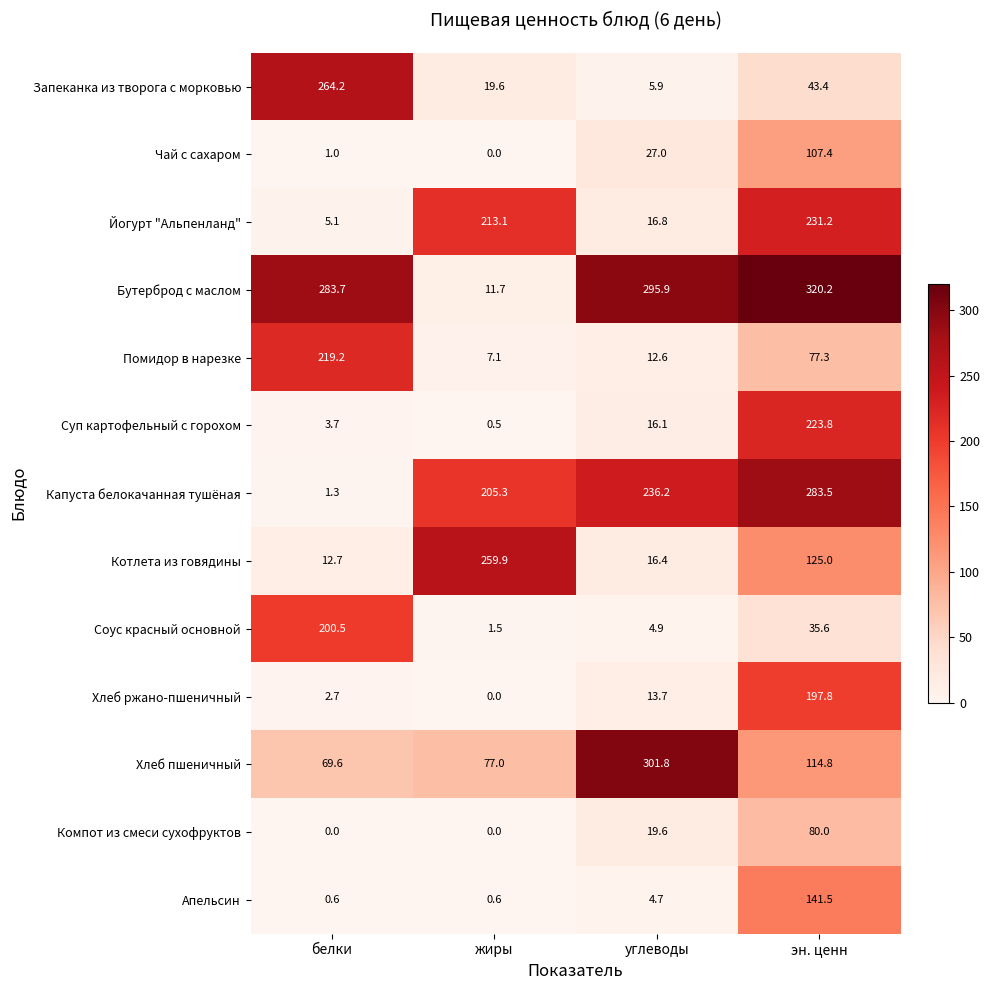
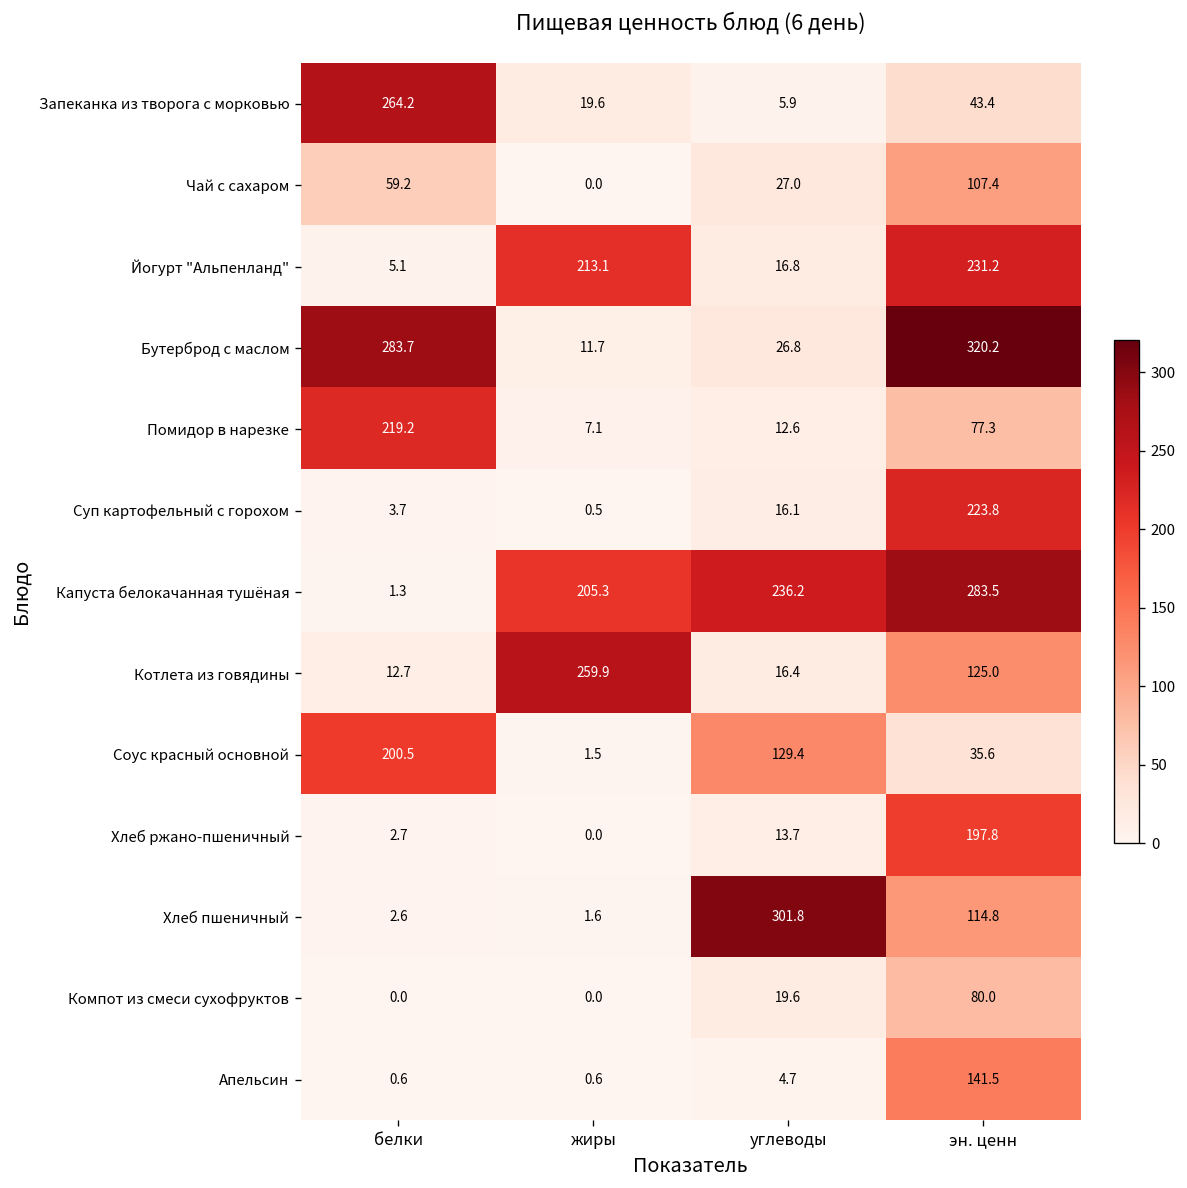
  {
    "Запеканка из творога с морковью": {
      "белки": 264.2,
      "жиры": 19.6,
      "углеводы": 5.9,
      "эн. ценн": 43.4
    },
    "Чай с сахаром": {
-     "белки": 1.0,
+     "белки": 59.2,
      "жиры": 0.0,
      "углеводы": 27.0,
      "эн. ценн": 107.4
    },
    "Йогурт \"Альпенланд\"": {
      "белки": 5.1,
      "жиры": 213.1,
      "углеводы": 16.8,
      "эн. ценн": 231.2
    },
    "Бутерброд с маслом": {
      "белки": 283.7,
      "жиры": 11.7,
-     "углеводы": 295.9,
+     "углеводы": 26.8,
      "эн. ценн": 320.2
    },
    "Помидор в нарезке": {
      "белки": 219.2,
      "жиры": 7.1,
      "углеводы": 12.6,
      "эн. ценн": 77.3
    },
    "Суп картофельный с горохом": {
      "белки": 3.7,
      "жиры": 0.5,
      "углеводы": 16.1,
      "эн. ценн": 223.8
    },
    "Капуста белокачанная тушёная": {
      "белки": 1.3,
      "жиры": 205.3,
      "углеводы": 236.2,
      "эн. ценн": 283.5
    },
    "Котлета из говядины": {
      "белки": 12.7,
      "жиры": 259.9,
      "углеводы": 16.4,
      "эн. ценн": 125.0
    },
    "Соус красный основной": {
      "белки": 200.5,
      "жиры": 1.5,
-     "углеводы": 4.9,
+     "углеводы": 129.4,
      "эн. ценн": 35.6
    },
    "Хлеб ржано-пшеничный": {
      "белки": 2.7,
      "жиры": 0.0,
      "углеводы": 13.7,
      "эн. ценн": 197.8
    },
    "Хлеб пшеничный": {
-     "белки": 69.6,
-     "жиры": 77.0,
+     "белки": 2.6,
+     "жиры": 1.6,
      "углеводы": 301.8,
      "эн. ценн": 114.8
    },
    "Компот из смеси сухофруктов": {
      "белки": 0.0,
      "жиры": 0.0,
      "углеводы": 19.6,
      "эн. ценн": 80.0
    },
    "Апельсин": {
      "белки": 0.6,
      "жиры": 0.6,
      "углеводы": 4.7,
      "эн. ценн": 141.5
    }
  }
